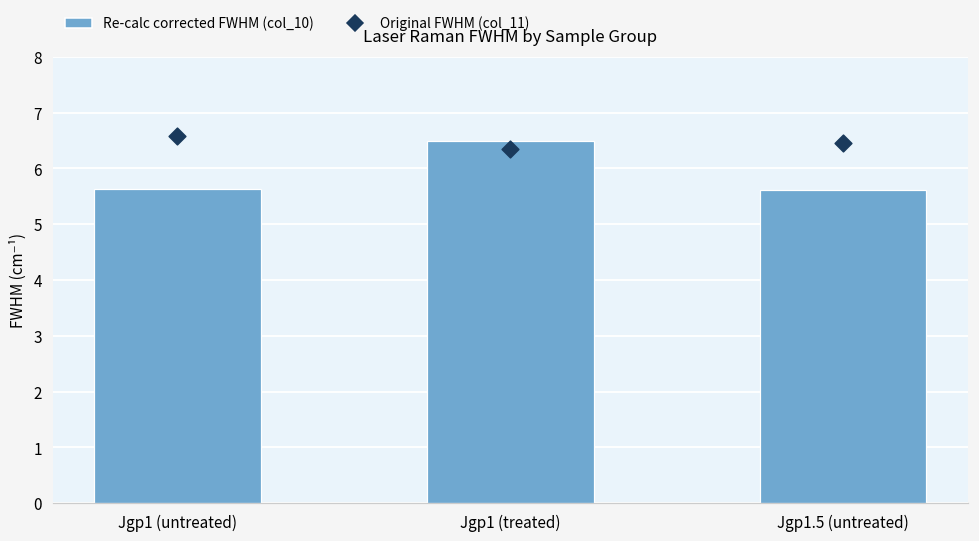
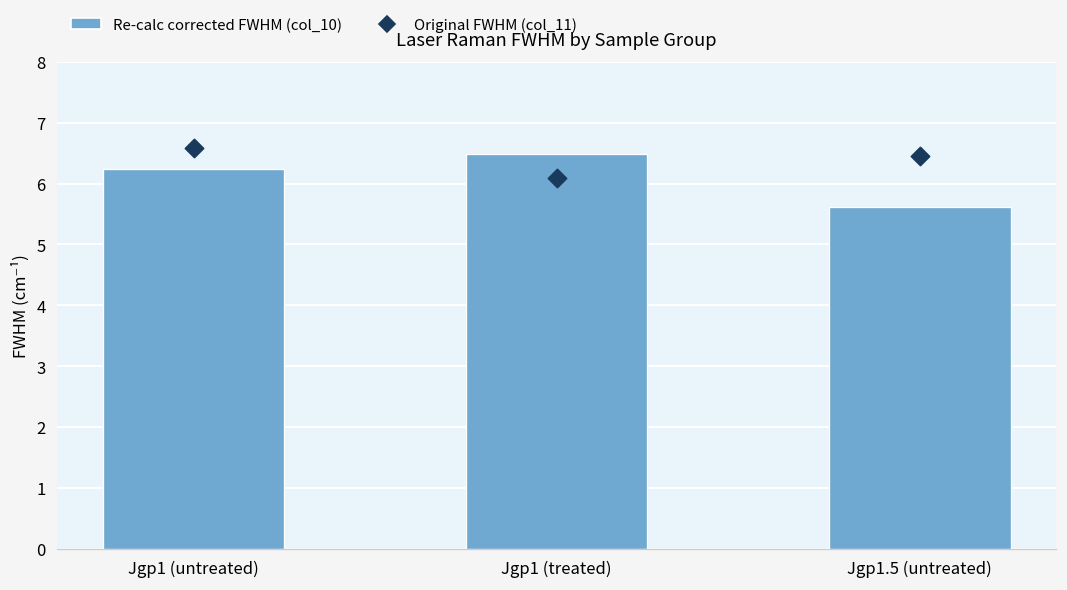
  {
    "Re-calc corrected FWHM (col_10)": {
-     "Jgp1 (untreated)": 5.6,
+     "Jgp1 (untreated)": 6.2,
      "Jgp1 (treated)": 6.5,
      "Jgp1.5 (untreated)": 5.6
    },
    "Original FWHM (col_11)": {
-     "Jgp1 (treated)": 6.3
+     "Jgp1 (treated)": 6.1
    }
  }
